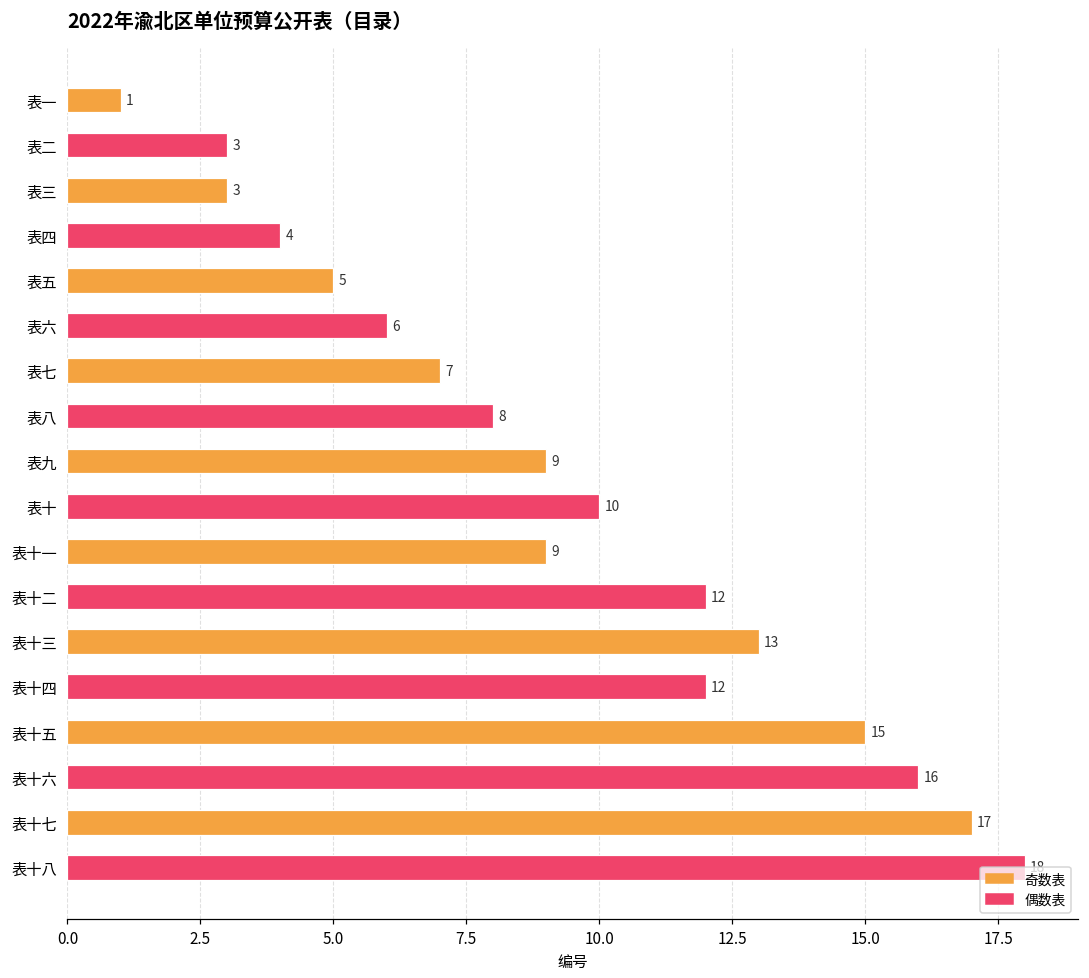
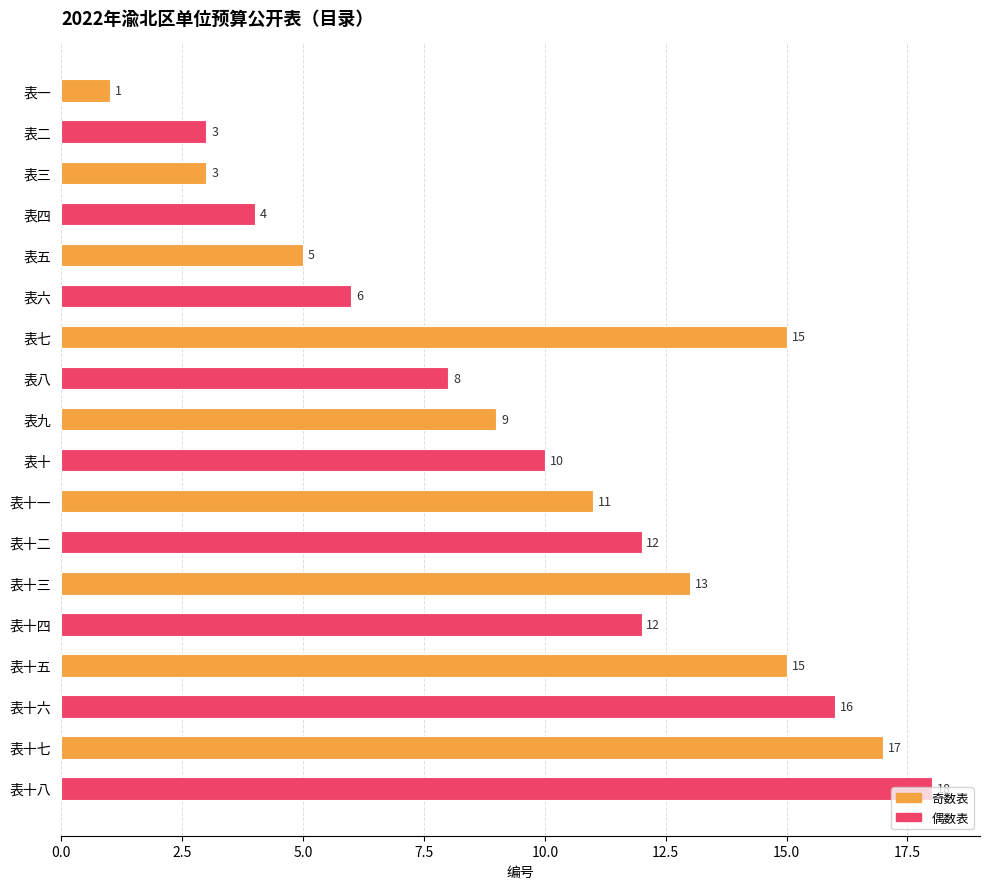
  {
    "表一": 1,
    "表二": 3,
    "表三": 3,
    "表四": 4,
    "表五": 5,
    "表六": 6,
-   "表七": 7,
+   "表七": 15,
    "表八": 8,
    "表九": 9,
    "表十": 10,
-   "表十一": 9,
+   "表十一": 11,
    "表十二": 12,
    "表十三": 13,
    "表十四": 12,
    "表十五": 15,
    "表十六": 16,
    "表十七": 17
  }
